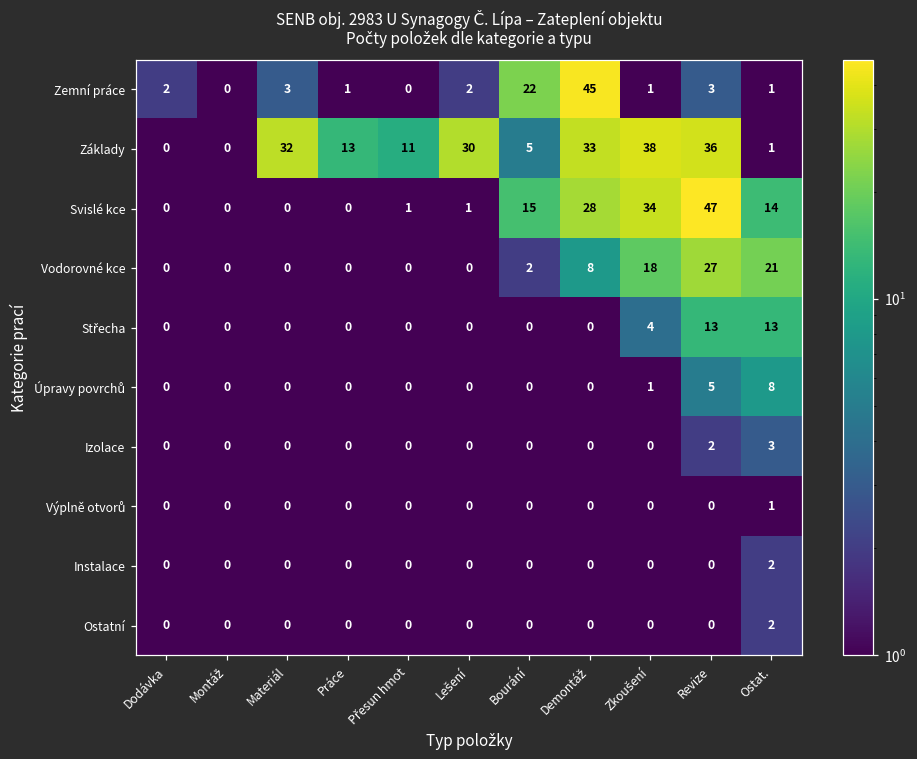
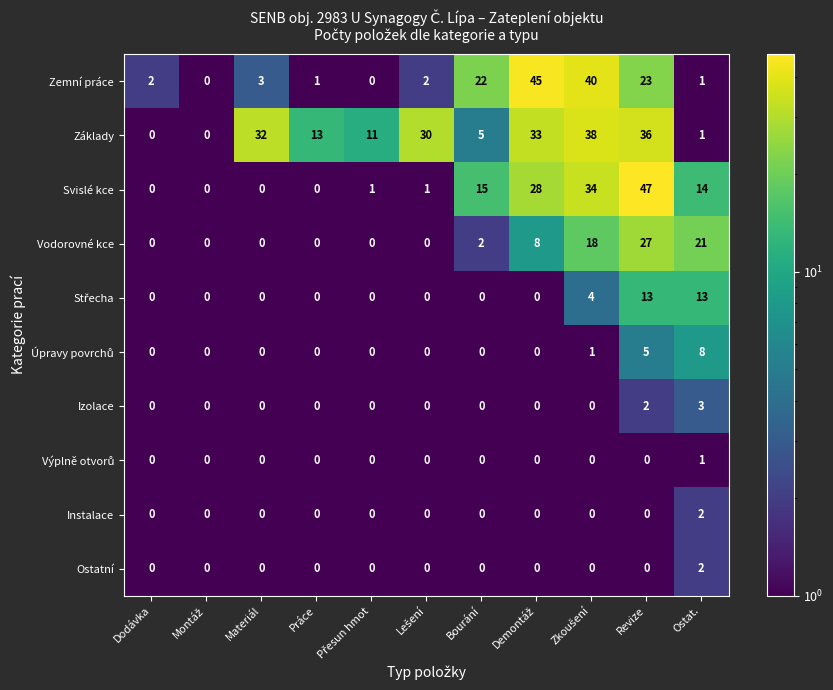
  {
    "Zemní práce": {
      "Dodávka": 2,
      "Montáž": 0,
      "Materiál": 3,
      "Práce": 1,
      "Přesun hmot": 0,
      "Lešení": 2,
      "Bourání": 22,
      "Demontáž": 45,
-     "Zkoušení": 1,
-     "Revize": 3,
+     "Zkoušení": 40,
+     "Revize": 23,
      "Ostat.": 1
    },
    "Základy": {
      "Dodávka": 0,
      "Montáž": 0,
      "Materiál": 32,
      "Práce": 13,
      "Přesun hmot": 11,
      "Lešení": 30,
      "Bourání": 5,
      "Demontáž": 33,
      "Zkoušení": 38,
      "Revize": 36,
      "Ostat.": 1
    },
    "Svislé kce": {
      "Dodávka": 0,
      "Montáž": 0,
      "Materiál": 0,
      "Práce": 0,
      "Přesun hmot": 1,
      "Lešení": 1,
      "Bourání": 15,
      "Demontáž": 28,
      "Zkoušení": 34,
      "Revize": 47,
      "Ostat.": 14
    },
    "Vodorovné kce": {
      "Dodávka": 0,
      "Montáž": 0,
      "Materiál": 0,
      "Práce": 0,
      "Přesun hmot": 0,
      "Lešení": 0,
      "Bourání": 2,
      "Demontáž": 8,
      "Zkoušení": 18,
      "Revize": 27,
      "Ostat.": 21
    },
    "Střecha": {
      "Dodávka": 0,
      "Montáž": 0,
      "Materiál": 0,
      "Práce": 0,
      "Přesun hmot": 0,
      "Lešení": 0,
      "Bourání": 0,
      "Demontáž": 0,
      "Zkoušení": 4,
      "Revize": 13,
      "Ostat.": 13
    },
    "Úpravy povrchů": {
      "Dodávka": 0,
      "Montáž": 0,
      "Materiál": 0,
      "Práce": 0,
      "Přesun hmot": 0,
      "Lešení": 0,
      "Bourání": 0,
      "Demontáž": 0,
      "Zkoušení": 1,
      "Revize": 5,
      "Ostat.": 8
    },
    "Izolace": {
      "Dodávka": 0,
      "Montáž": 0,
      "Materiál": 0,
      "Práce": 0,
      "Přesun hmot": 0,
      "Lešení": 0,
      "Bourání": 0,
      "Demontáž": 0,
      "Zkoušení": 0,
      "Revize": 2,
      "Ostat.": 3
    },
    "Výplně otvorů": {
      "Dodávka": 0,
      "Montáž": 0,
      "Materiál": 0,
      "Práce": 0,
      "Přesun hmot": 0,
      "Lešení": 0,
      "Bourání": 0,
      "Demontáž": 0,
      "Zkoušení": 0,
      "Revize": 0,
      "Ostat.": 1
    },
    "Instalace": {
      "Dodávka": 0,
      "Montáž": 0,
      "Materiál": 0,
      "Práce": 0,
      "Přesun hmot": 0,
      "Lešení": 0,
      "Bourání": 0,
      "Demontáž": 0,
      "Zkoušení": 0,
      "Revize": 0,
      "Ostat.": 2
    },
    "Ostatní": {
      "Dodávka": 0,
      "Montáž": 0,
      "Materiál": 0,
      "Práce": 0,
      "Přesun hmot": 0,
      "Lešení": 0,
      "Bourání": 0,
      "Demontáž": 0,
      "Zkoušení": 0,
      "Revize": 0,
      "Ostat.": 2
    }
  }
